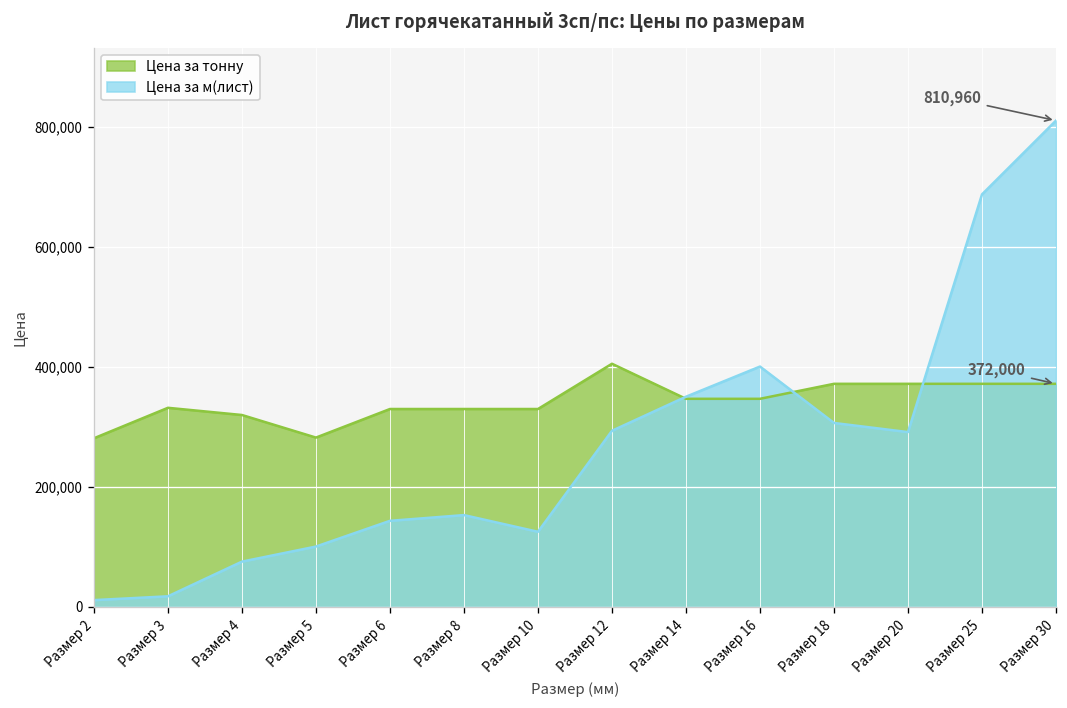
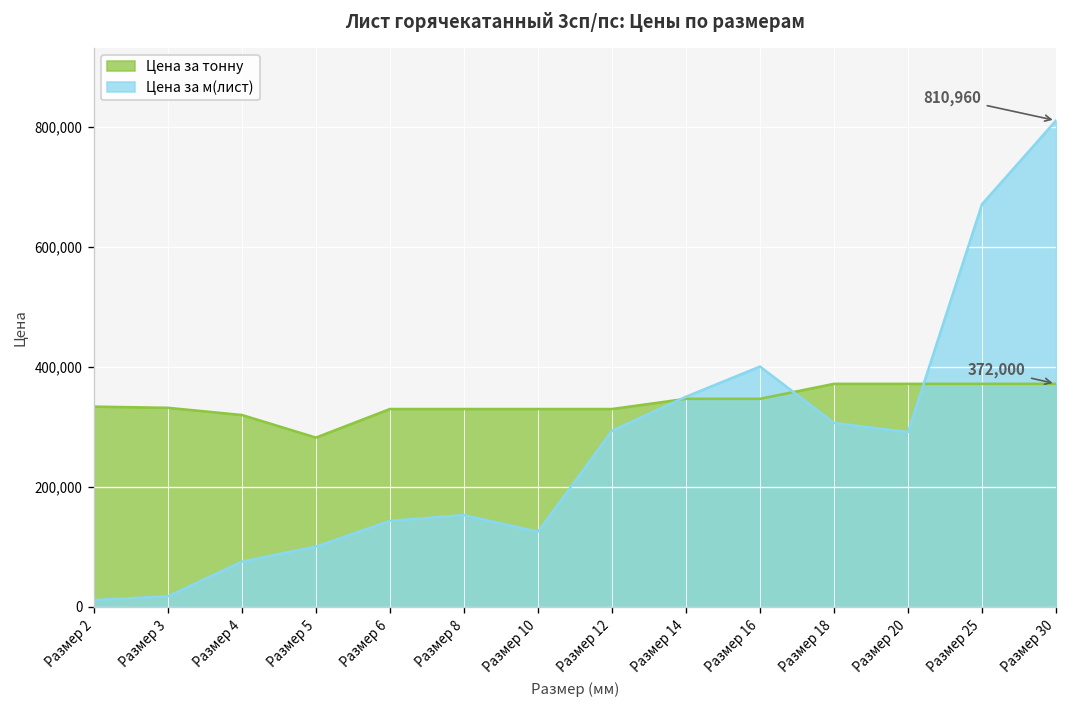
  {
    "Цена за тонну": {
-     "Размер 2": "280,000",
+     "Размер 2": "330,000",
      "Размер 3": "330,000",
      "Размер 4": "320,000",
      "Размер 5": "280,000",
      "Размер 6": "330,000",
      "Размер 8": "330,000",
      "Размер 10": "330,000",
-     "Размер 12": "410,000",
+     "Размер 12": "330,000",
      "Размер 16": "350,000",
      "Размер 18": "370,000",
      "Размер 20": "370,000",
      "Размер 30": "370,000"
    },
    "Цена за м(лист)": {
      "Размер 2": "10,000",
      "Размер 3": "20,000",
      "Размер 4": "80,000",
      "Размер 5": "100,000",
      "Размер 6": "140,000",
      "Размер 8": "150,000",
      "Размер 10": "130,000",
      "Размер 12": "290,000",
      "Размер 16": "400,000",
      "Размер 18": "310,000",
      "Размер 20": "290,000",
-     "Размер 25": "690,000"
+     "Размер 25": "670,000"
    }
  }
